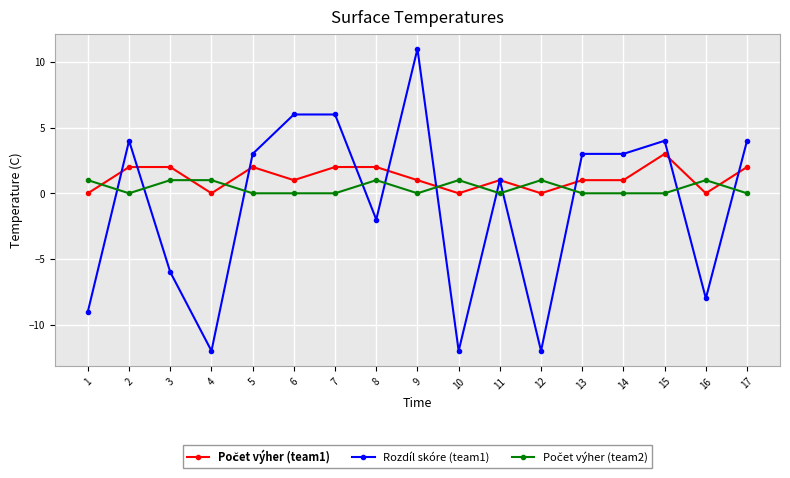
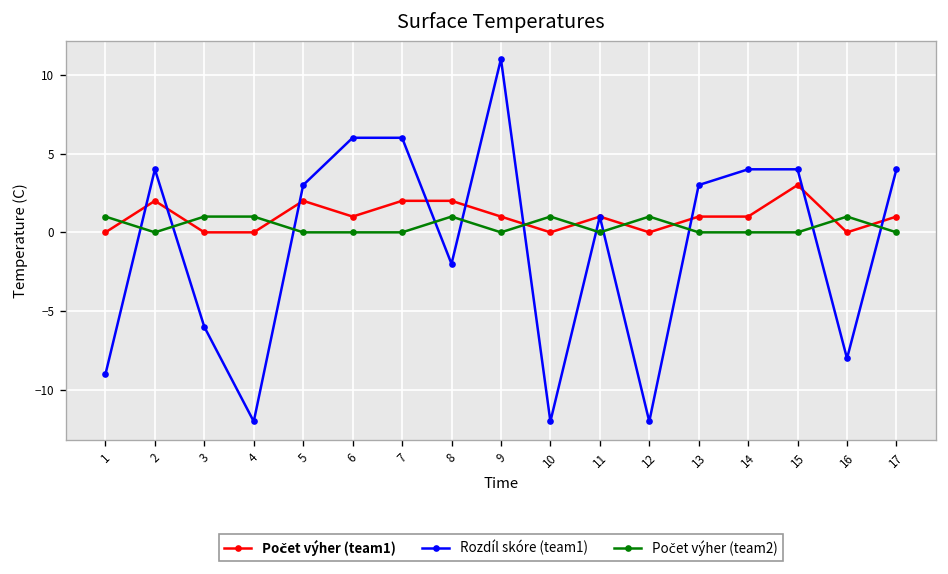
  {
    "Počet výher (team1)": {
      "1": 0,
      "2": 2,
-     "3": 2,
+     "3": 0,
      "4": 0,
      "5": 2,
      "6": 1,
      "7": 2,
      "8": 2,
      "9": 1,
      "10": 0,
      "12": 0,
      "13": 1,
      "14": 1,
      "15": 3,
      "16": 0,
-     "17": 2
+     "17": 1
    },
    "Rozdíl skóre (team1)": {
      "1": -9,
      "2": 4,
      "3": -6,
      "4": -12,
      "5": 3,
      "6": 6,
      "7": 6,
      "8": -2,
      "9": 11,
      "10": -12,
      "12": -12,
      "13": 3,
-     "14": 3,
+     "14": 4,
      "15": 4,
      "16": -8,
      "17": 4
    },
    "Počet výher (team2)": {
      "1": 1,
      "2": 0,
      "3": 1,
      "4": 1,
      "5": 0,
      "6": 0,
      "7": 0,
      "8": 1,
      "9": 0,
      "10": 1,
      "11": 0,
      "12": 1,
      "13": 0,
      "14": 0,
      "15": 0,
      "16": 1,
      "17": 0
    }
  }
